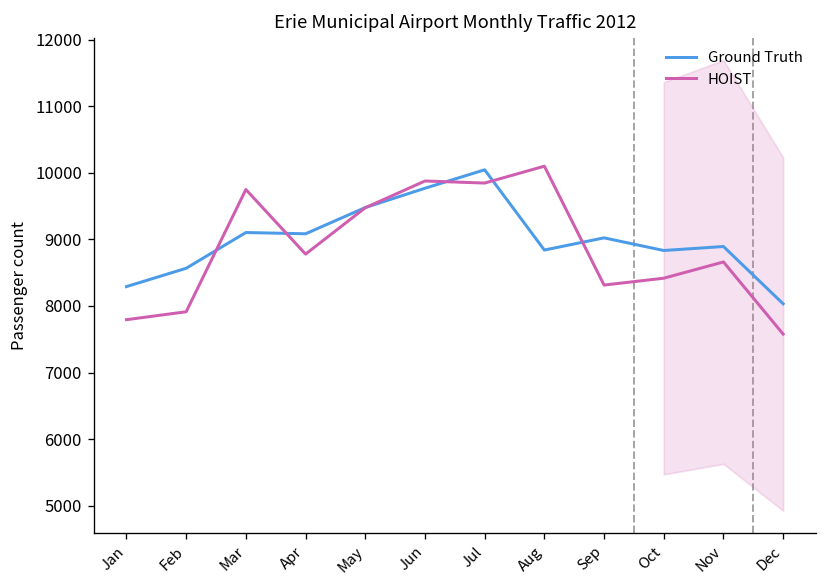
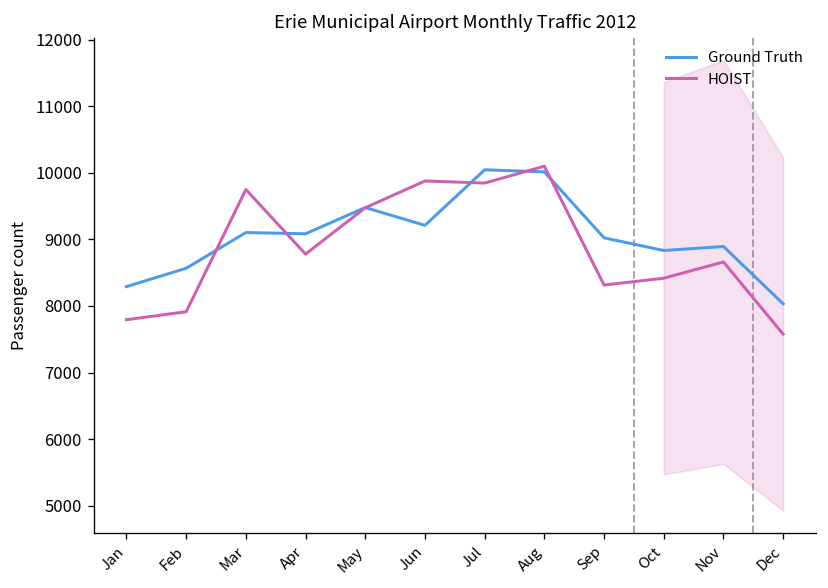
  {
    "Ground Truth": {
      "Jan": 8300,
      "Feb": 8600,
      "Mar": 9100,
      "Apr": 9100,
-     "Jun": 9800,
+     "Jun": 9200,
      "Jul": 10000,
-     "Aug": 8800,
+     "Aug": 10000,
      "Sep": 9000,
      "Oct": 8800,
      "Nov": 8900,
      "Dec": 8000
    }
  }
